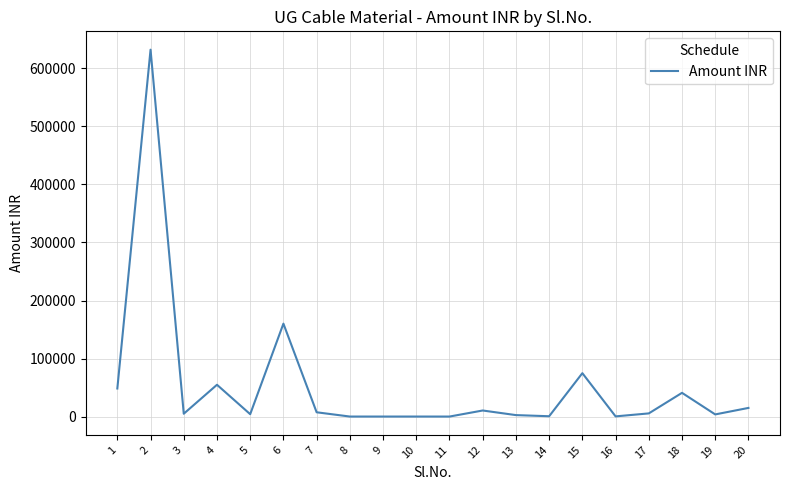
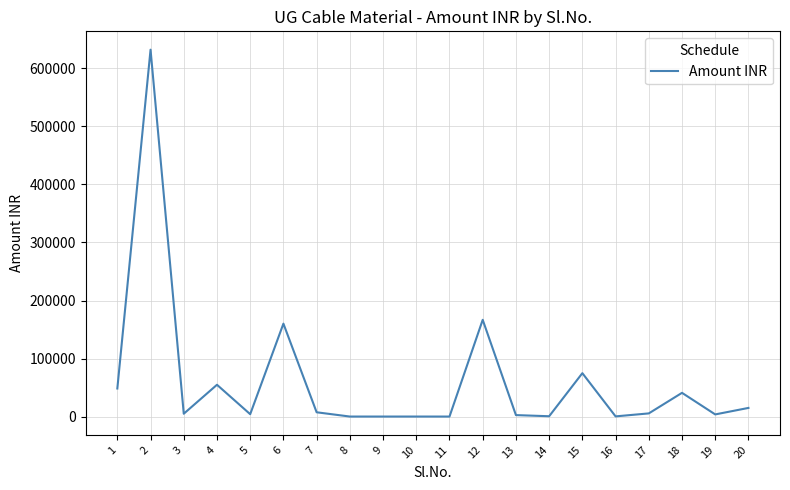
  {
    "1": 50000,
    "2": 630000,
    "3": 0,
    "4": 50000,
    "5": 0,
    "6": 160000,
    "7": 10000,
    "8": 0,
    "9": 0,
    "10": 0,
    "11": 0,
-   "12": 10000,
+   "12": 170000,
    "13": 0,
    "14": 0,
    "15": 70000,
    "16": 0,
    "17": 10000,
    "18": 40000,
    "19": 0,
    "20": 10000
  }
